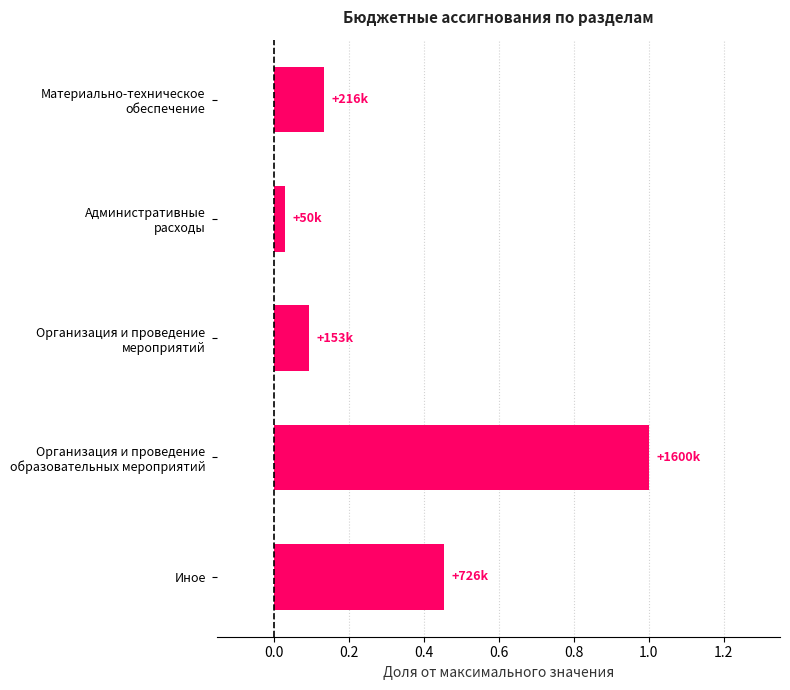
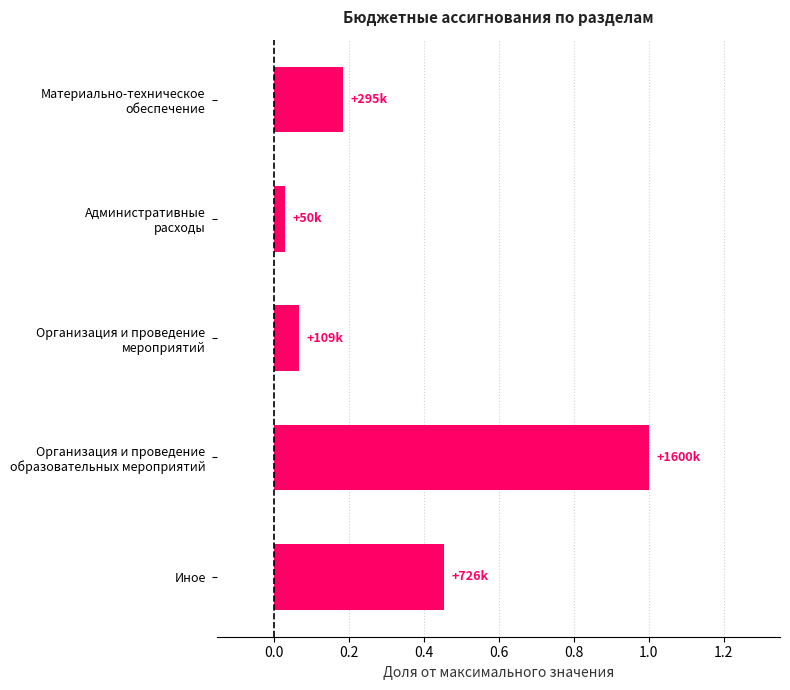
  {
-   "Материально-техническое обеспечение": "+216k",
-   "Организация и проведение мероприятий": "+153k"
+   "Материально-техническое обеспечение": "+295k",
+   "Организация и проведение мероприятий": "+109k"
  }
